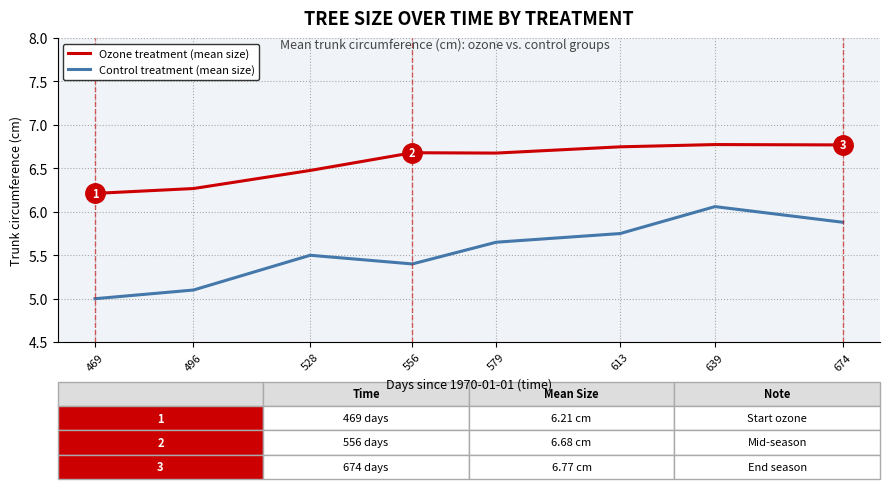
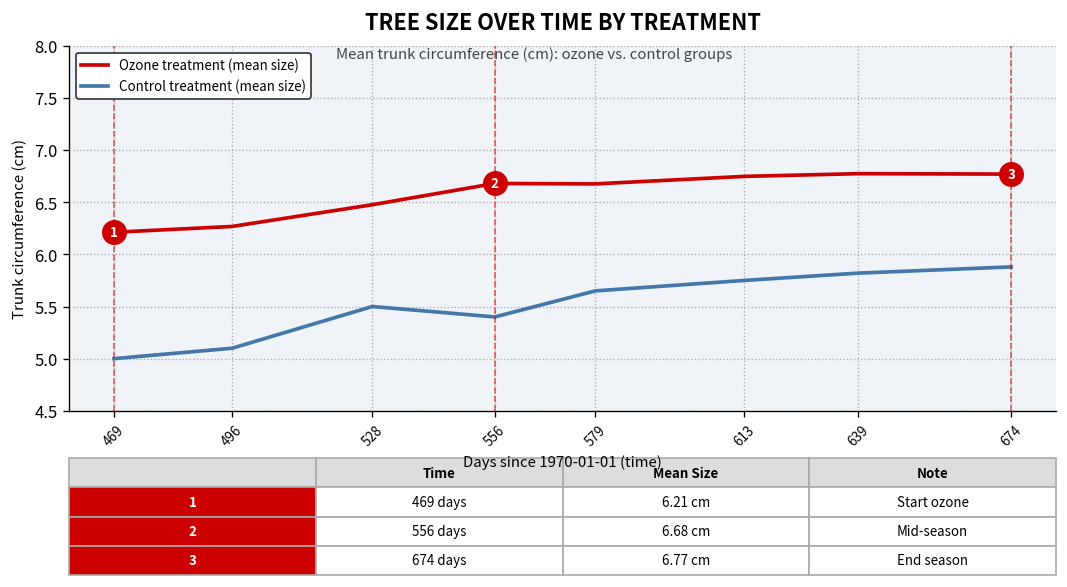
  {
    "Control treatment (mean size)": {
      "469": 5.0,
      "496": 5.1,
      "528": 5.5,
      "556": 5.4,
      "579": 5.7,
      "613": 5.8,
-     "639": 6.1,
+     "639": 5.8,
      "674": 5.9
    }
  }
